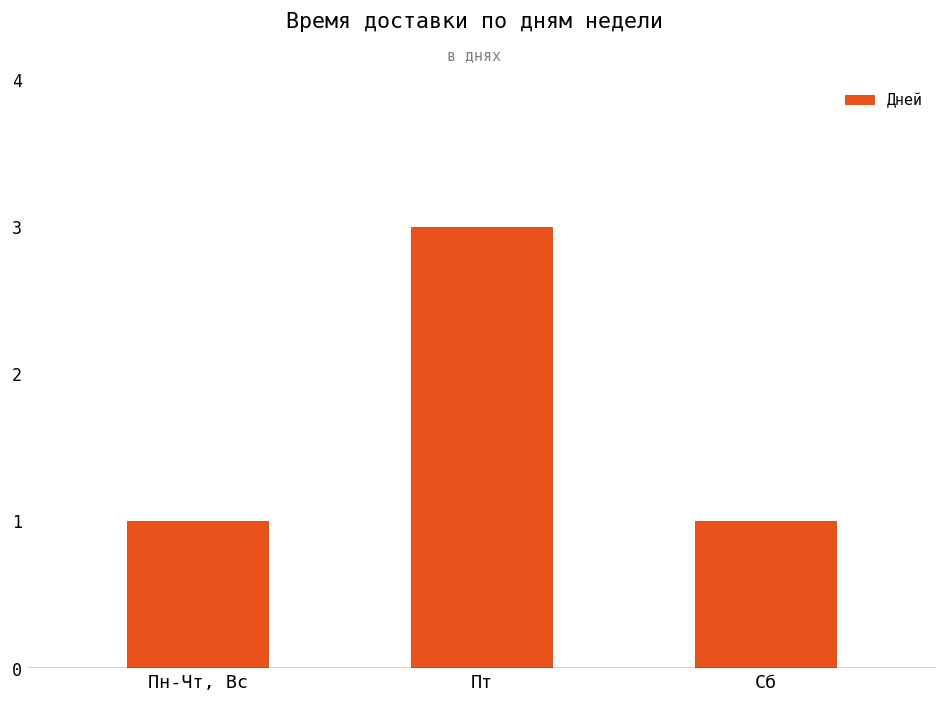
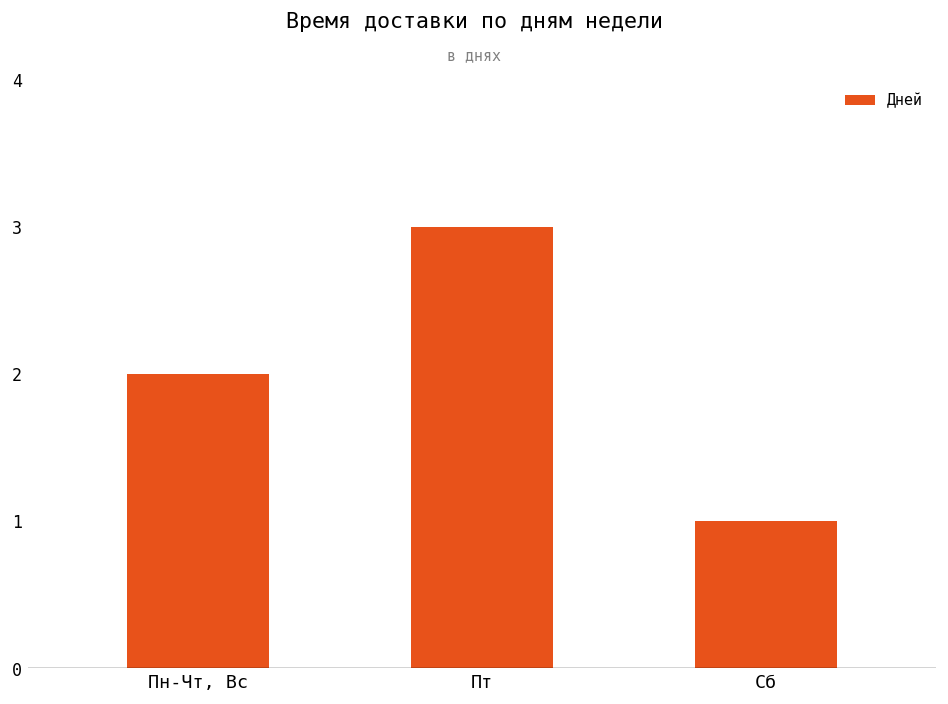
  {
-   "Пн-Чт, Вс": 1,
+   "Пн-Чт, Вс": 2,
    "Пт": 3,
    "Сб": 1
  }
